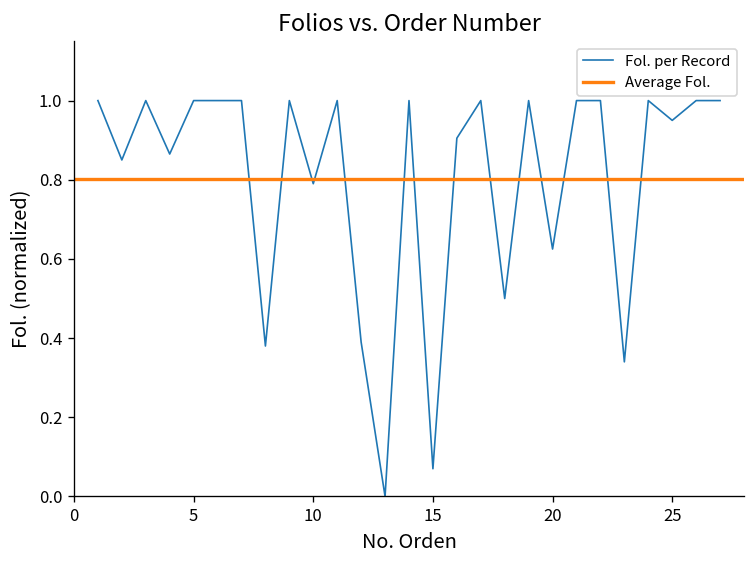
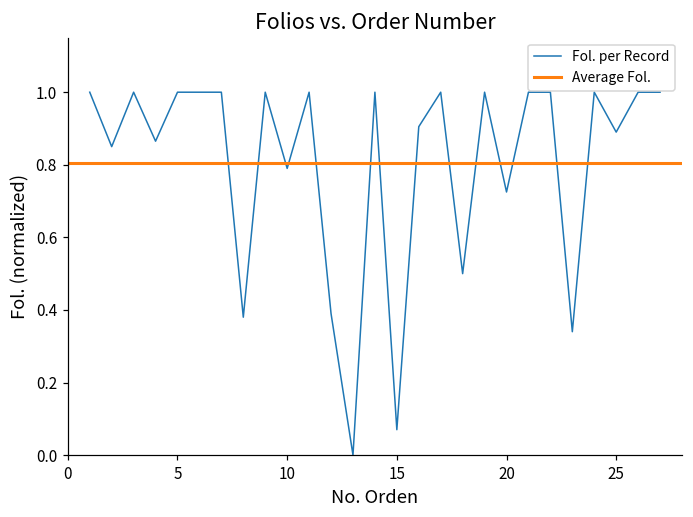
  {
    "5": 1.00,
    "10": 0.79,
    "15": 0.07,
-   "20": 0.63,
-   "25": 0.95
+   "20": 0.73,
+   "25": 0.89
  }
